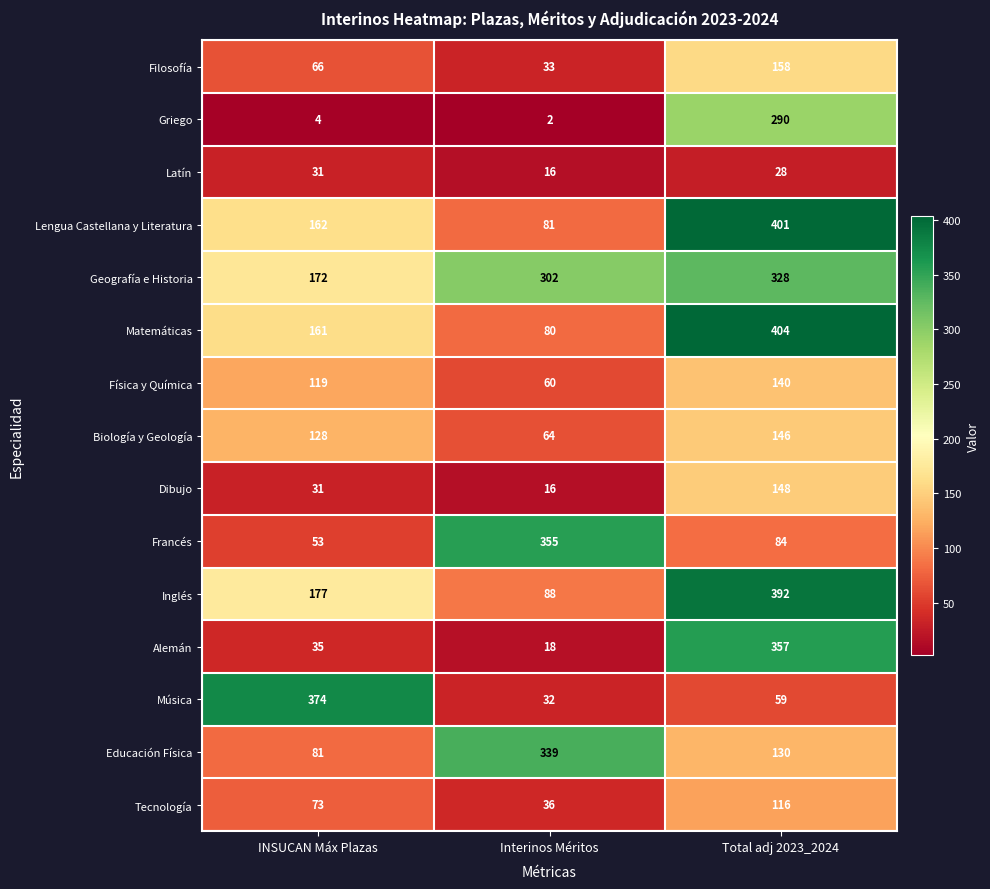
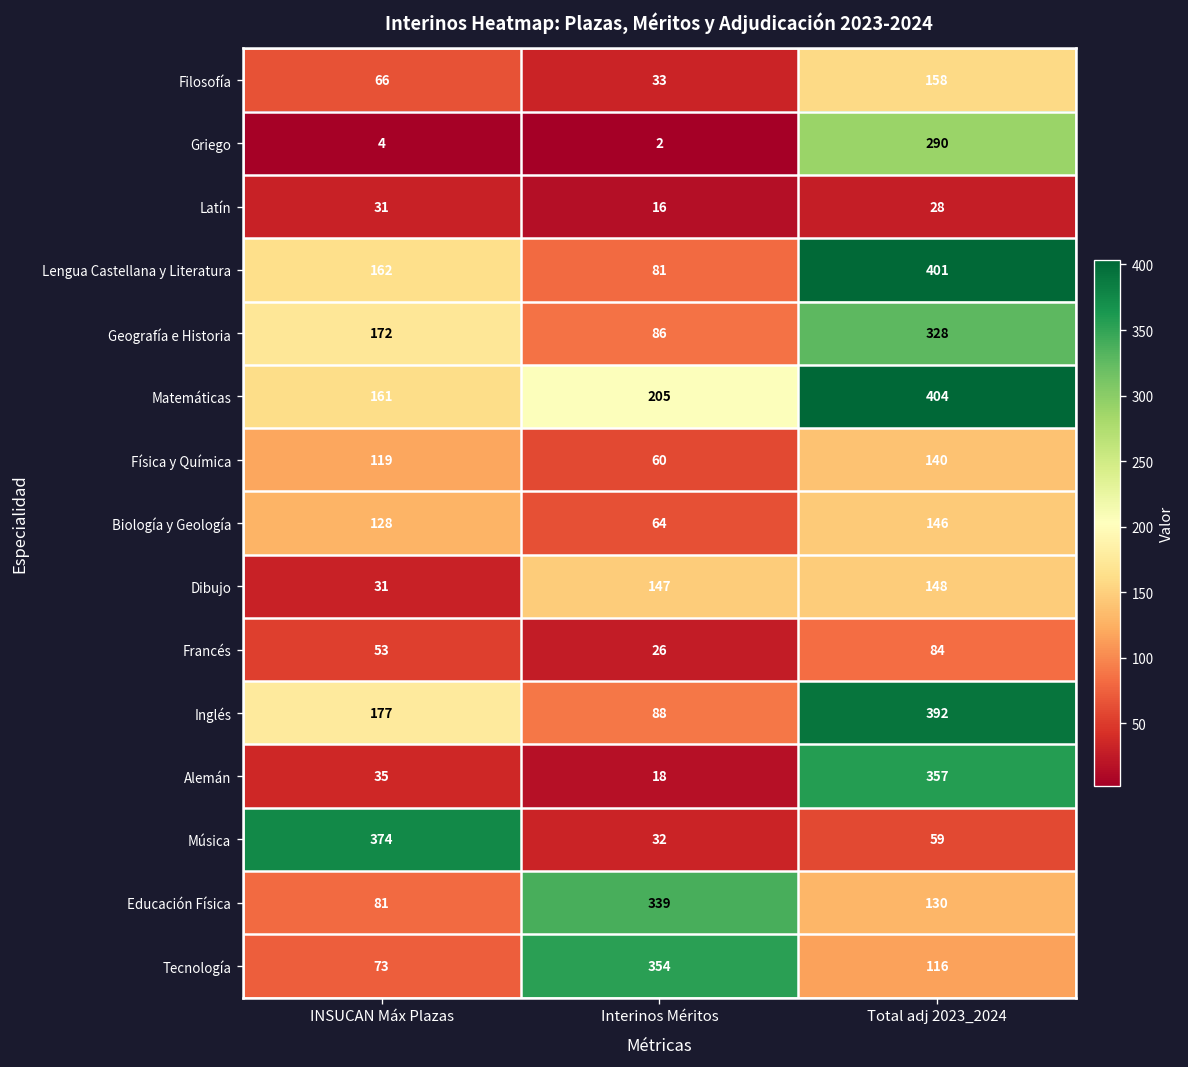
  {
    "Filosofía": {
      "INSUCAN Máx Plazas": 66,
      "Interinos Méritos": 33,
      "Total adj 2023_2024": 158
    },
    "Griego": {
      "INSUCAN Máx Plazas": 4,
      "Interinos Méritos": 2,
      "Total adj 2023_2024": 290
    },
    "Latín": {
      "INSUCAN Máx Plazas": 31,
      "Interinos Méritos": 16,
      "Total adj 2023_2024": 28
    },
    "Lengua Castellana y Literatura": {
      "INSUCAN Máx Plazas": 162,
      "Interinos Méritos": 81,
      "Total adj 2023_2024": 401
    },
    "Geografía e Historia": {
      "INSUCAN Máx Plazas": 172,
-     "Interinos Méritos": 302,
+     "Interinos Méritos": 86,
      "Total adj 2023_2024": 328
    },
    "Matemáticas": {
      "INSUCAN Máx Plazas": 161,
-     "Interinos Méritos": 80,
+     "Interinos Méritos": 205,
      "Total adj 2023_2024": 404
    },
    "Física y Química": {
      "INSUCAN Máx Plazas": 119,
      "Interinos Méritos": 60,
      "Total adj 2023_2024": 140
    },
    "Biología y Geología": {
      "INSUCAN Máx Plazas": 128,
      "Interinos Méritos": 64,
      "Total adj 2023_2024": 146
    },
    "Dibujo": {
      "INSUCAN Máx Plazas": 31,
-     "Interinos Méritos": 16,
+     "Interinos Méritos": 147,
      "Total adj 2023_2024": 148
    },
    "Francés": {
      "INSUCAN Máx Plazas": 53,
-     "Interinos Méritos": 355,
+     "Interinos Méritos": 26,
      "Total adj 2023_2024": 84
    },
    "Inglés": {
      "INSUCAN Máx Plazas": 177,
      "Interinos Méritos": 88,
      "Total adj 2023_2024": 392
    },
    "Alemán": {
      "INSUCAN Máx Plazas": 35,
      "Interinos Méritos": 18,
      "Total adj 2023_2024": 357
    },
    "Música": {
      "INSUCAN Máx Plazas": 374,
      "Interinos Méritos": 32,
      "Total adj 2023_2024": 59
    },
    "Educación Física": {
      "INSUCAN Máx Plazas": 81,
      "Interinos Méritos": 339,
      "Total adj 2023_2024": 130
    },
    "Tecnología": {
      "INSUCAN Máx Plazas": 73,
-     "Interinos Méritos": 36,
+     "Interinos Méritos": 354,
      "Total adj 2023_2024": 116
    }
  }
